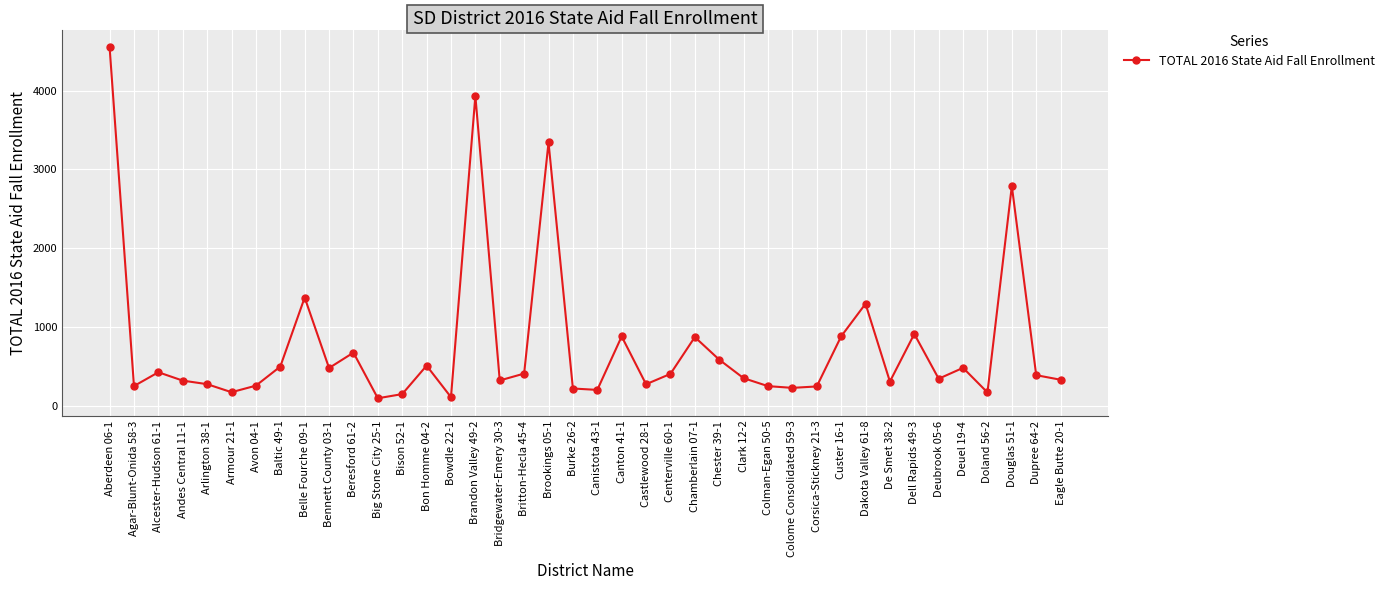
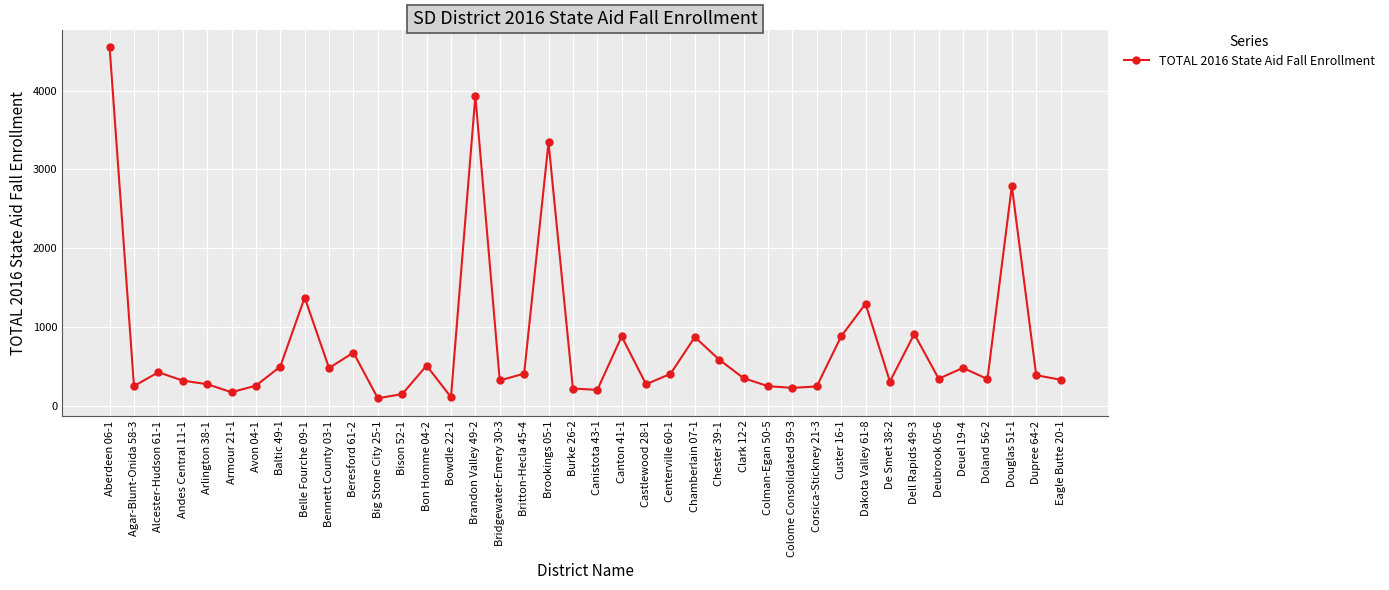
  {
    "Aberdeen 06-1": 4600,
    "Agar-Blunt-Onida 58-3": 300,
    "Alcester-Hudson 61-1": 400,
    "Andes Central 11-1": 300,
    "Arlington 38-1": 300,
    "Armour 21-1": 200,
    "Avon 04-1": 300,
    "Baltic 49-1": 500,
    "Belle Fourche 09-1": 1400,
    "Bennett County 03-1": 500,
    "Beresford 61-2": 700,
    "Big Stone City 25-1": 100,
    "Bison 52-1": 100,
    "Bon Homme 04-2": 500,
    "Bowdle 22-1": 100,
    "Brandon Valley 49-2": 3900,
    "Bridgewater-Emery 30-3": 300,
    "Britton-Hecla 45-4": 400,
    "Brookings 05-1": 3300,
    "Burke 26-2": 200,
    "Canistota 43-1": 200,
    "Canton 41-1": 900,
    "Castlewood 28-1": 300,
    "Centerville 60-1": 400,
    "Chamberlain 07-1": 900,
    "Chester 39-1": 600,
    "Clark 12-2": 400,
    "Colman-Egan 50-5": 300,
    "Colome Consolidated 59-3": 200,
    "Corsica-Stickney 21-3": 200,
    "Custer 16-1": 900,
    "Dakota Valley 61-8": 1300,
    "De Smet 38-2": 300,
    "Dell Rapids 49-3": 900,
    "Deubrook 05-6": 300,
    "Deuel 19-4": 500,
-   "Doland 56-2": 200,
+   "Doland 56-2": 300,
    "Douglas 51-1": 2800,
    "Dupree 64-2": 400,
    "Eagle Butte 20-1": 300
  }
